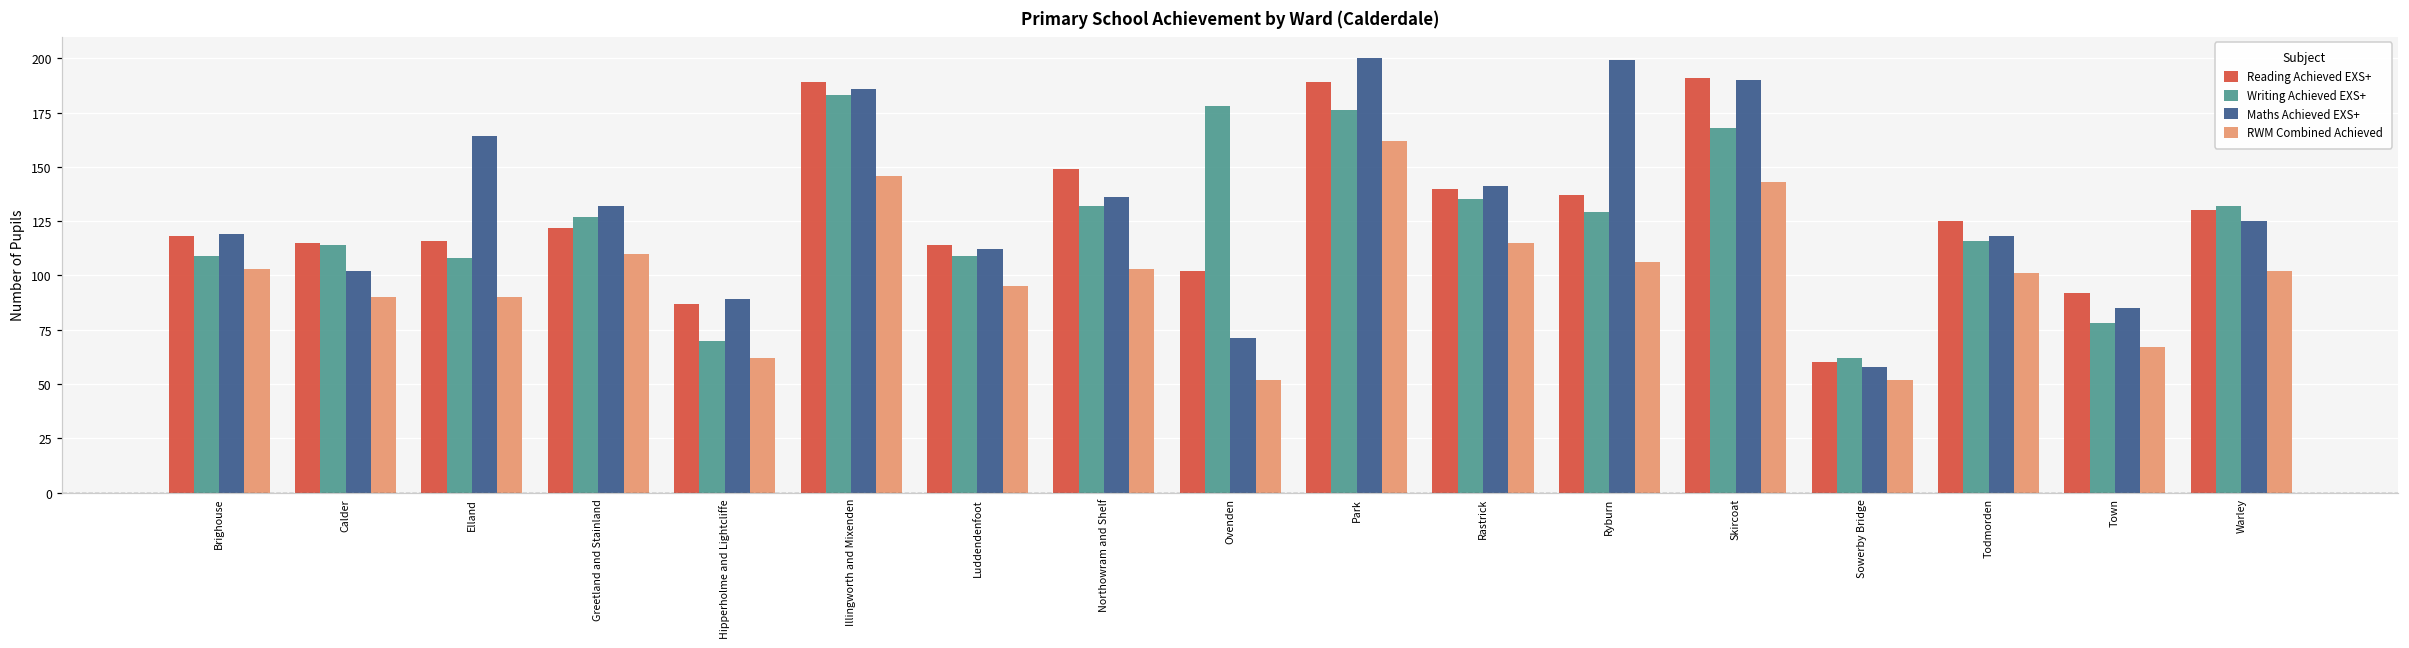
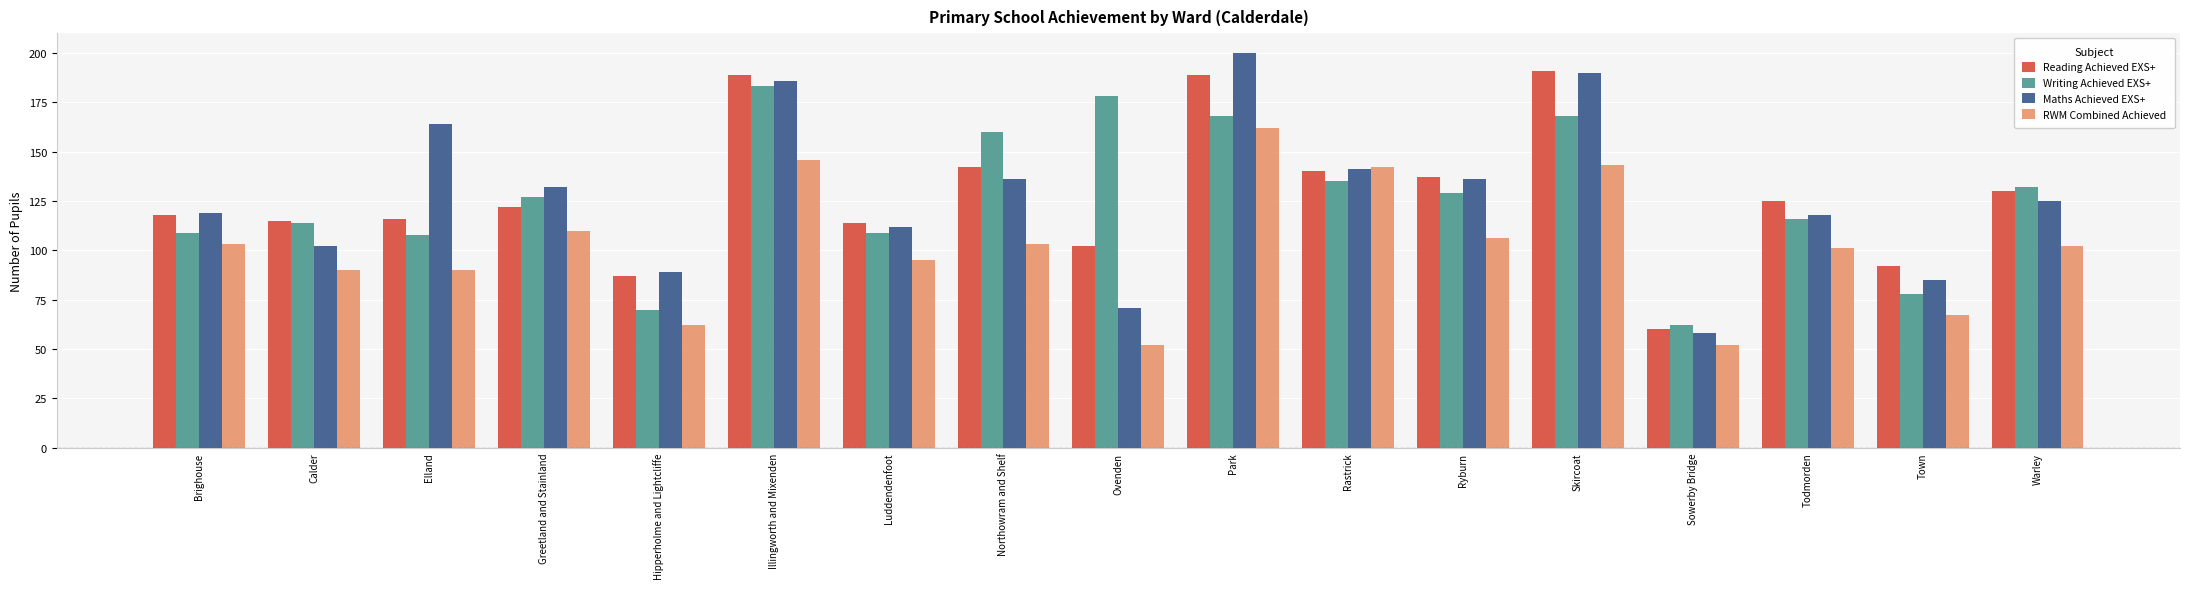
  {
    "Reading Achieved EXS+": {
      "Brighouse": 118,
      "Calder": 115,
      "Elland": 116,
      "Greetland and Stainland": 122,
      "Hipperholme and Lightcliffe": 87,
      "Illingworth and Mixenden": 189,
      "Luddendenfoot": 114,
-     "Northowram and Shelf": 149,
+     "Northowram and Shelf": 142,
      "Ovenden": 102,
      "Park": 189,
      "Rastrick": 140,
      "Ryburn": 137,
      "Skircoat": 191,
      "Sowerby Bridge": 60,
      "Todmorden": 125,
      "Town": 92,
      "Warley": 130
    },
    "Writing Achieved EXS+": {
      "Brighouse": 109,
      "Calder": 114,
      "Elland": 108,
      "Greetland and Stainland": 127,
      "Hipperholme and Lightcliffe": 70,
      "Illingworth and Mixenden": 183,
      "Luddendenfoot": 109,
-     "Northowram and Shelf": 132,
+     "Northowram and Shelf": 160,
      "Ovenden": 178,
-     "Park": 176,
+     "Park": 168,
      "Rastrick": 135,
      "Ryburn": 129,
      "Skircoat": 168,
      "Sowerby Bridge": 62,
      "Todmorden": 116,
      "Town": 78,
      "Warley": 132
    },
    "Maths Achieved EXS+": {
      "Brighouse": 119,
      "Calder": 102,
      "Elland": 164,
      "Greetland and Stainland": 132,
      "Hipperholme and Lightcliffe": 89,
      "Illingworth and Mixenden": 186,
      "Luddendenfoot": 112,
      "Northowram and Shelf": 136,
      "Ovenden": 71,
      "Park": 200,
      "Rastrick": 141,
-     "Ryburn": 199,
+     "Ryburn": 136,
      "Skircoat": 190,
      "Sowerby Bridge": 58,
      "Todmorden": 118,
      "Town": 85,
      "Warley": 125
    },
    "RWM Combined Achieved": {
      "Brighouse": 103,
      "Calder": 90,
      "Elland": 90,
      "Greetland and Stainland": 110,
      "Hipperholme and Lightcliffe": 62,
      "Illingworth and Mixenden": 146,
      "Luddendenfoot": 95,
      "Northowram and Shelf": 103,
      "Ovenden": 52,
      "Park": 162,
-     "Rastrick": 115,
+     "Rastrick": 142,
      "Ryburn": 106,
      "Skircoat": 143,
      "Sowerby Bridge": 52,
      "Todmorden": 101,
      "Town": 67,
      "Warley": 102
    }
  }
